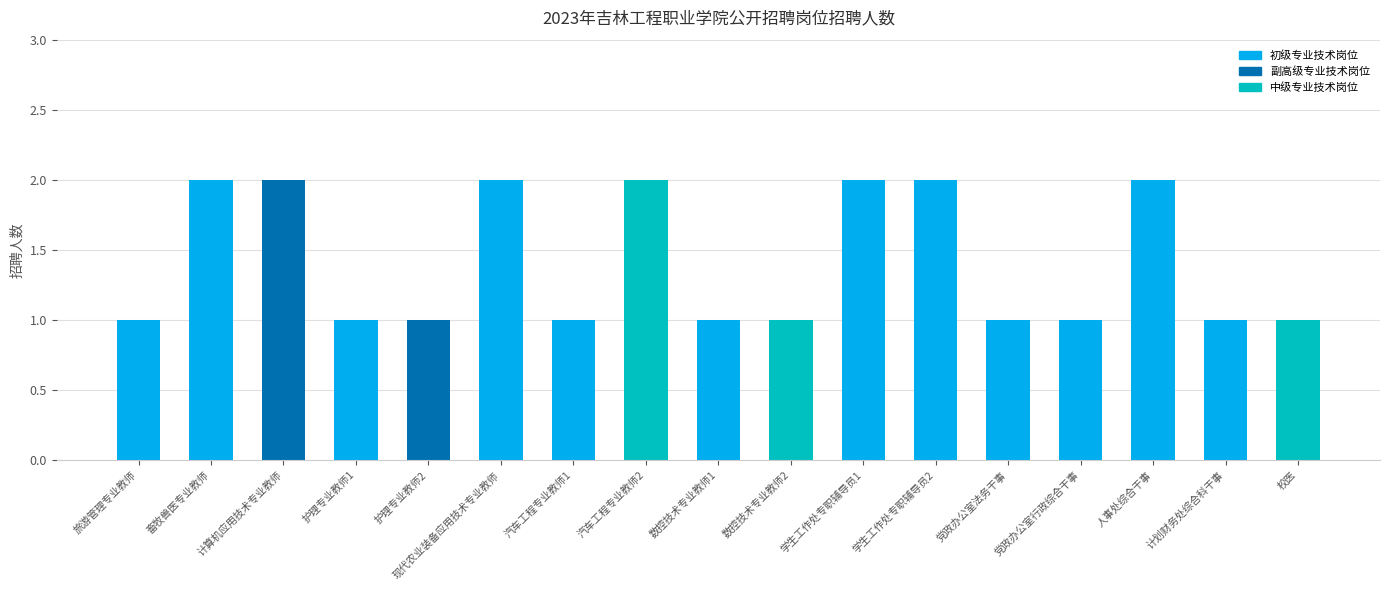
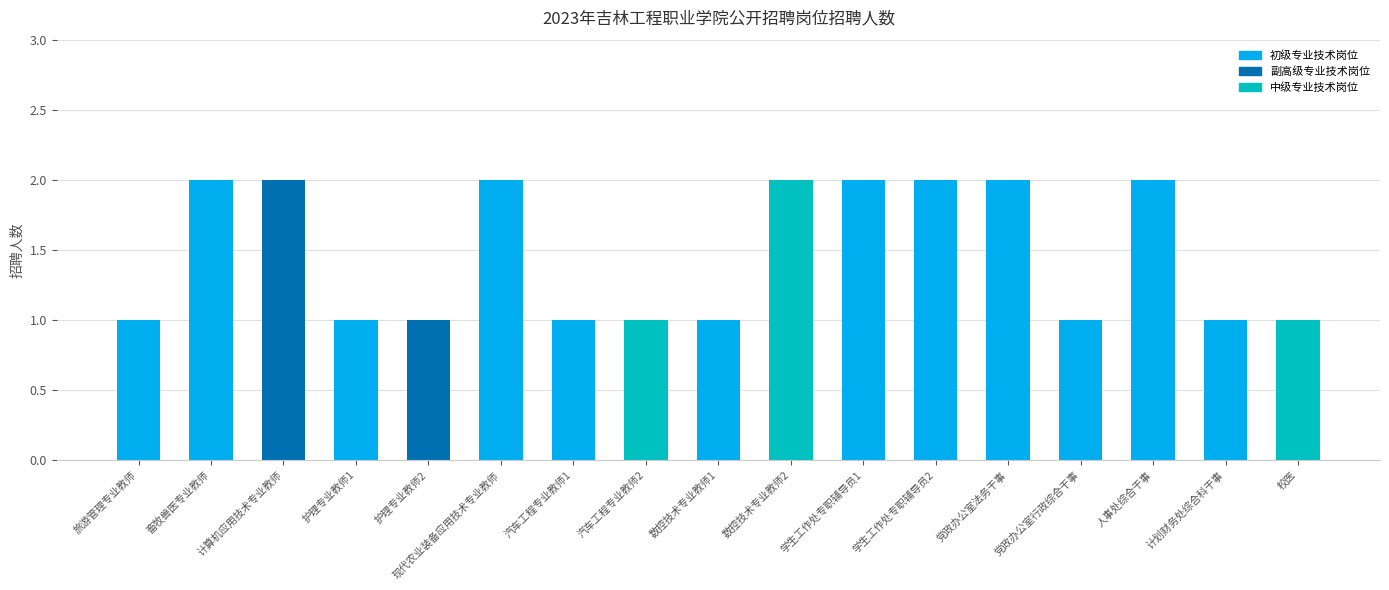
  {
    "旅游管理专业教师": 1,
    "畜牧兽医专业教师": 2,
    "计算机应用技术专业教师": 2,
    "护理专业教师1": 1,
    "护理专业教师2": 1,
    "现代农业装备应用技术专业教师": 2,
    "汽车工程专业教师1": 1,
-   "汽车工程专业教师2": 2,
+   "汽车工程专业教师2": 1,
    "数控技术专业教师1": 1,
-   "数控技术专业教师2": 1,
+   "数控技术专业教师2": 2,
    "学生工作处专职辅导员1": 2,
    "学生工作处专职辅导员2": 2,
-   "党政办公室法务干事": 1,
+   "党政办公室法务干事": 2,
    "党政办公室行政综合干事": 1,
    "人事处综合干事": 2,
    "计划财务处综合科干事": 1,
    "校医": 1
  }
